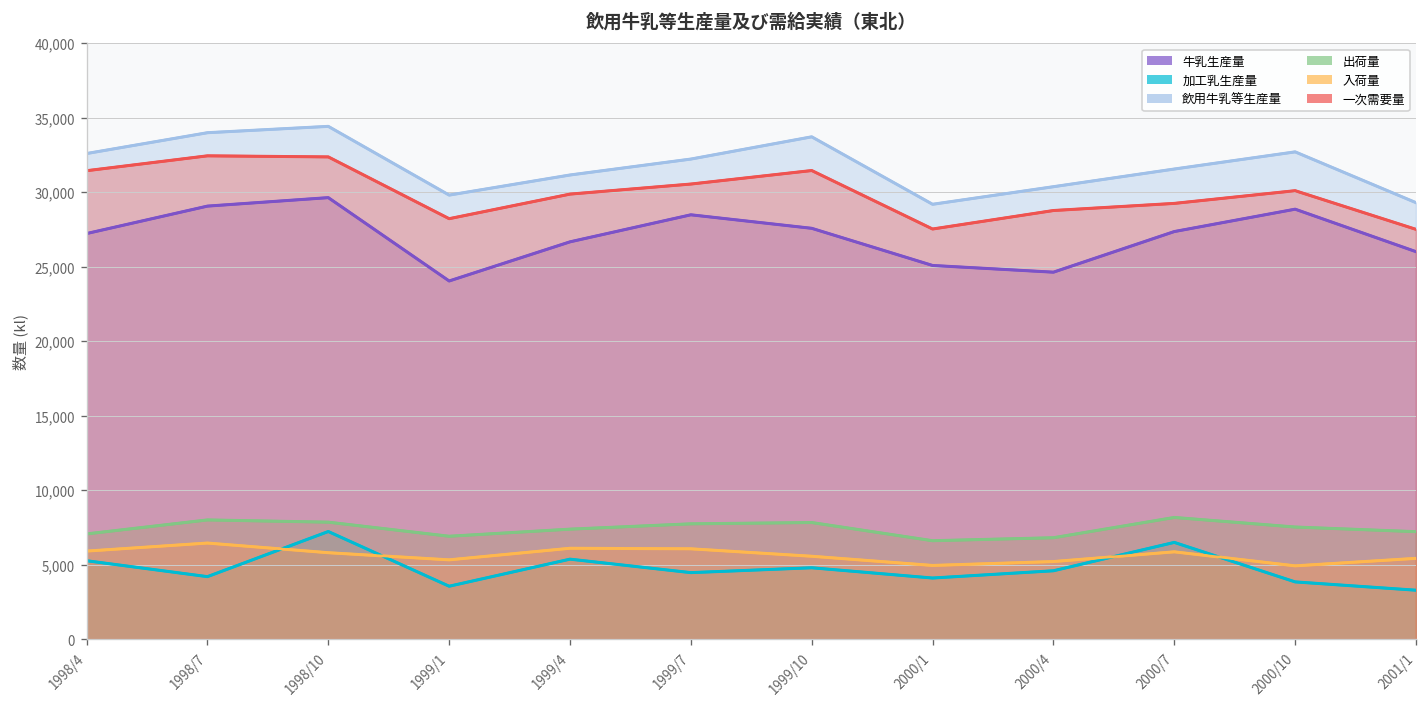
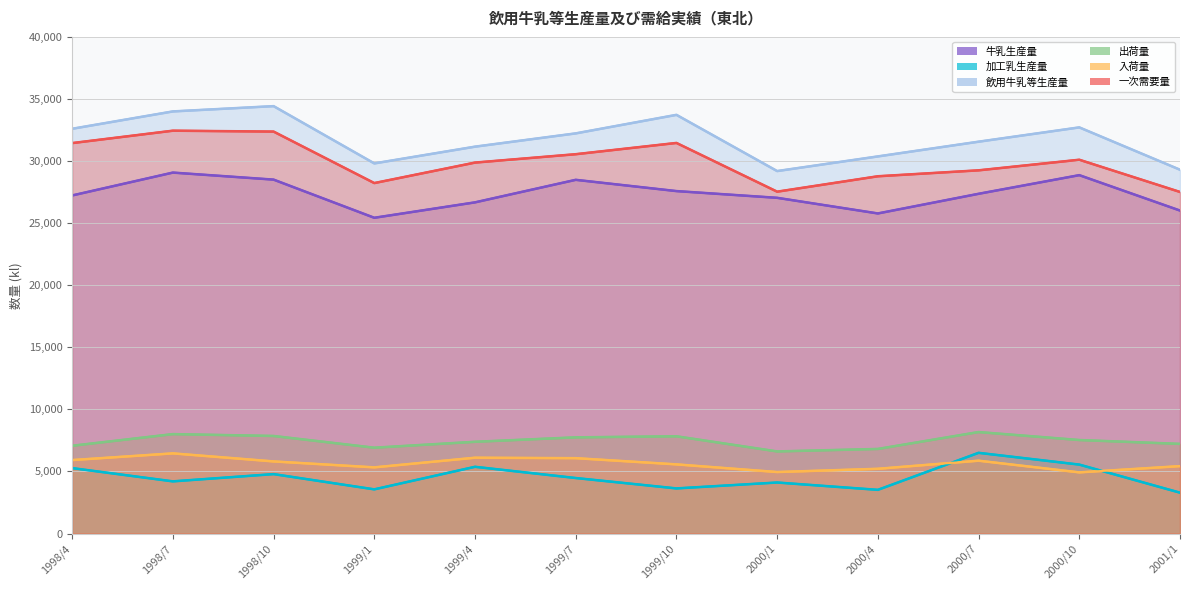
  {
    "牛乳生産量": {
      "1998/4": "27,200",
      "1998/7": "29,100",
-     "1998/10": "29,600",
-     "1999/1": "24,000",
+     "1998/10": "28,500",
+     "1999/1": "25,400",
      "1999/4": "26,700",
      "1999/7": "28,500",
      "1999/10": "27,600",
-     "2000/1": "25,100",
-     "2000/4": "24,600",
+     "2000/1": "27,000",
+     "2000/4": "25,800",
      "2000/7": "27,400",
      "2000/10": "28,900",
      "2001/1": "26,000"
    },
    "加工乳生産量": {
      "1998/4": "5,300",
      "1998/7": "4,200",
-     "1998/10": "7,200",
+     "1998/10": "4,800",
      "1999/1": "3,600",
      "1999/4": "5,400",
      "1999/7": "4,500",
-     "1999/10": "4,800",
+     "1999/10": "3,600",
      "2000/1": "4,100",
-     "2000/4": "4,600",
+     "2000/4": "3,500",
      "2000/7": "6,500",
-     "2000/10": "3,800",
+     "2000/10": "5,600",
      "2001/1": "3,300"
    }
  }
